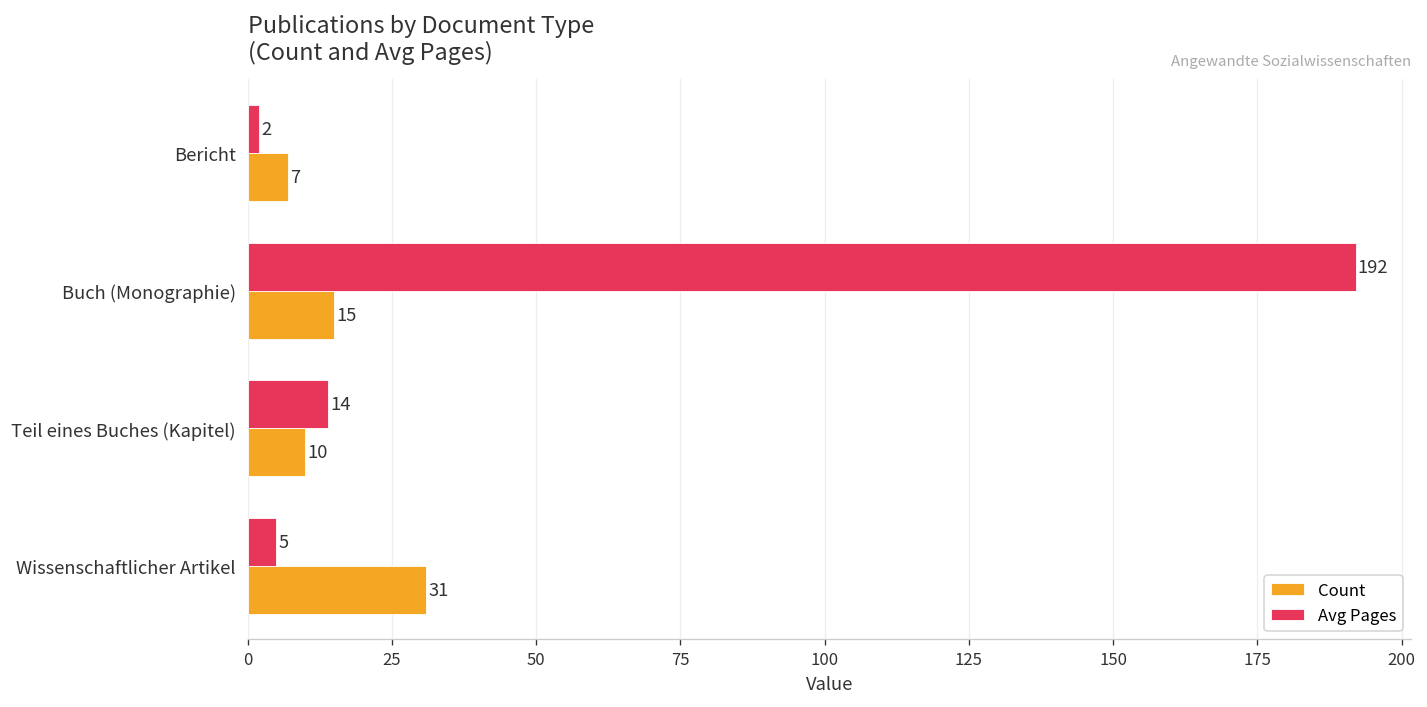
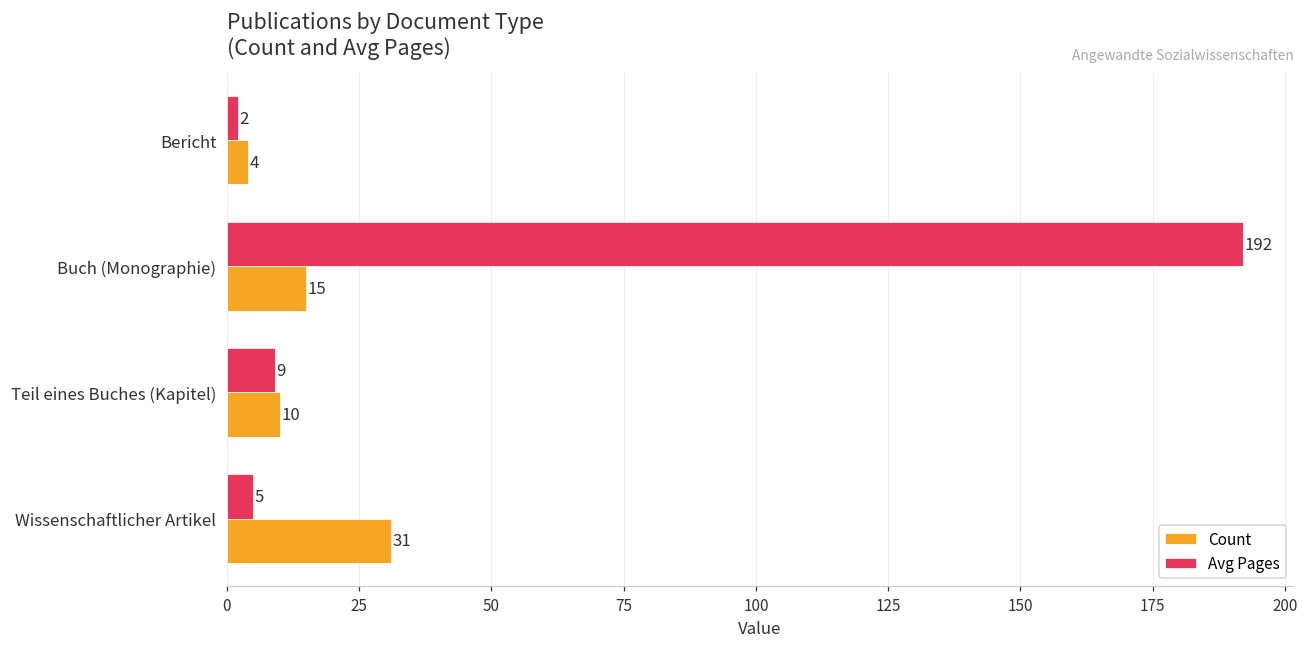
  {
    "Count": {
-     "Bericht": 7,
+     "Bericht": 4,
      "Buch (Monographie)": 15,
      "Teil eines Buches (Kapitel)": 10,
      "Wissenschaftlicher Artikel": 31
    },
    "Avg Pages": {
      "Bericht": 2,
      "Buch (Monographie)": 192,
-     "Teil eines Buches (Kapitel)": 14,
+     "Teil eines Buches (Kapitel)": 9,
      "Wissenschaftlicher Artikel": 5
    }
  }
